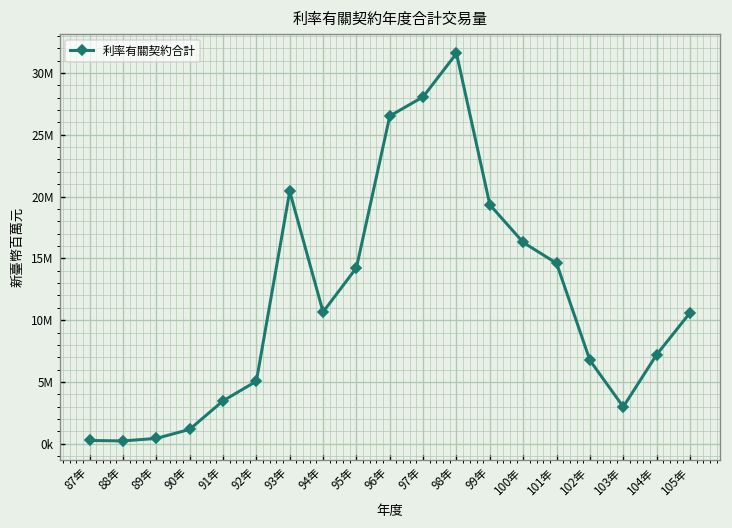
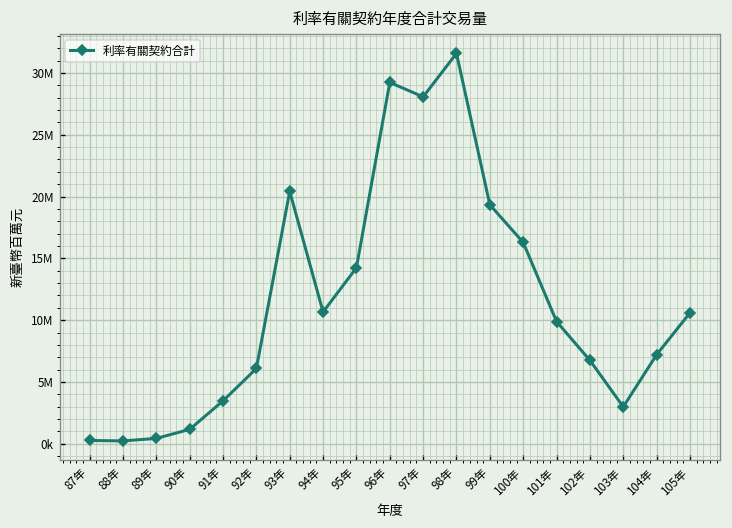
  {
    "87年": 300000,
    "88年": 200000,
    "89年": 400000,
    "90年": 1200000,
    "91年": 3500000,
-   "92年": 5100000,
+   "92年": 6100000,
    "93年": 20400000,
    "94年": 10700000,
    "95年": 14200000,
-   "96年": 26500000,
+   "96年": 29200000,
    "97年": 28100000,
    "98年": 31600000,
    "99年": 19300000,
    "100年": 16300000,
-   "101年": 14600000,
+   "101年": 9900000,
    "102年": 6800000,
    "103年": 3000000,
    "104年": 7200000,
    "105年": 10600000
  }
